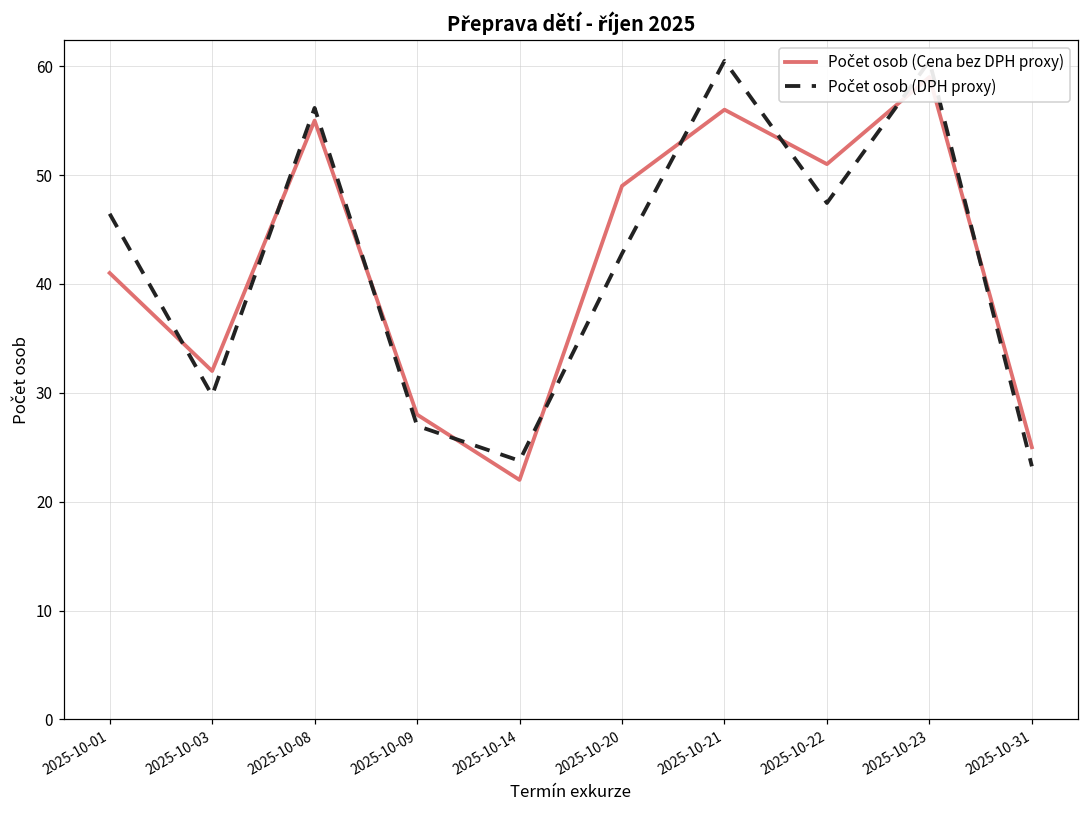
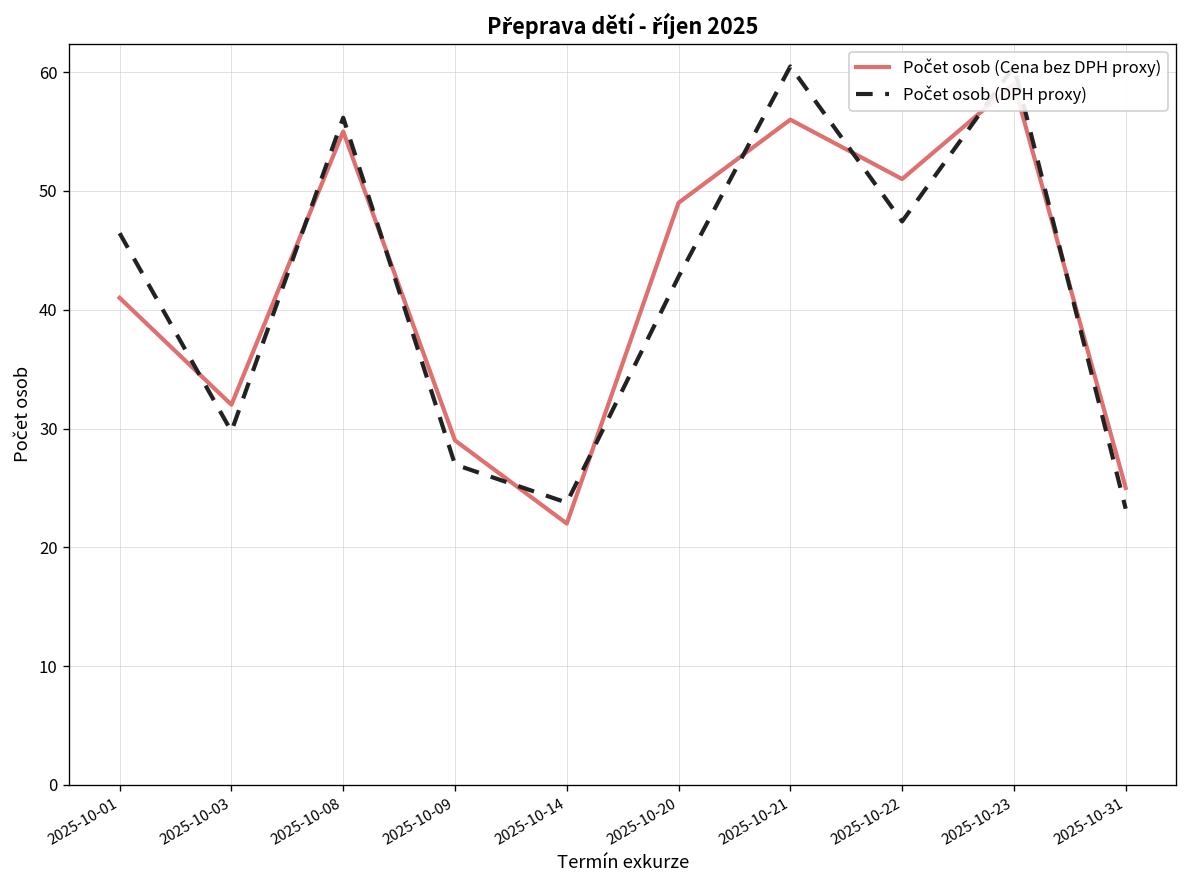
  {
    "Počet osob (Cena bez DPH proxy)": {
      "2025-10-01": 41,
      "2025-10-03": 32,
      "2025-10-08": 55,
-     "2025-10-09": 28,
+     "2025-10-09": 29,
      "2025-10-14": 22,
      "2025-10-20": 49,
      "2025-10-21": 56,
      "2025-10-22": 51,
      "2025-10-31": 25
    },
    "Počet osob (DPH proxy)": {
      "2025-10-01": 46,
      "2025-10-03": 30,
      "2025-10-08": 56,
      "2025-10-09": 27,
      "2025-10-14": 24,
      "2025-10-20": 43,
      "2025-10-21": 60,
      "2025-10-22": 47,
      "2025-10-31": 23
    }
  }
